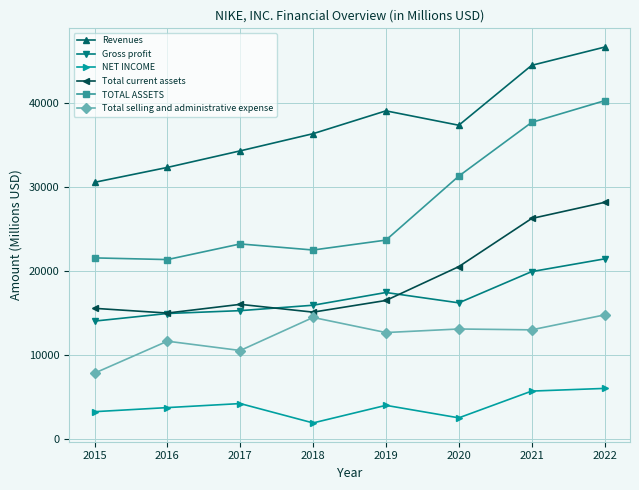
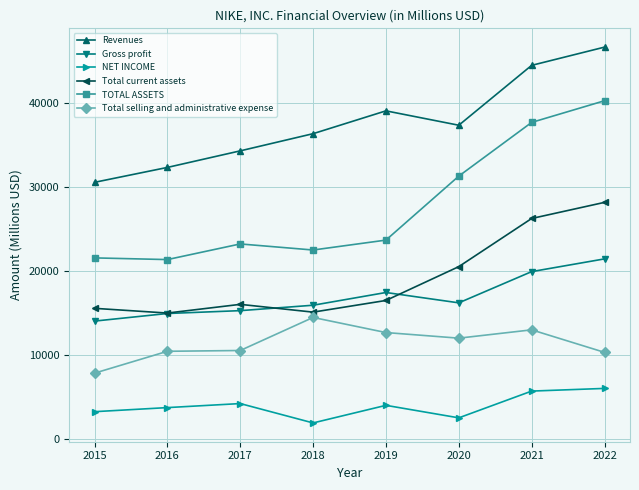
  {
    "Total selling and administrative expense": {
      "2015": 8000,
-     "2016": 12000,
+     "2016": 10000,
      "2017": 11000,
      "2018": 15000,
      "2019": 13000,
-     "2020": 13000,
+     "2020": 12000,
      "2021": 13000,
-     "2022": 15000
+     "2022": 10000
    }
  }
